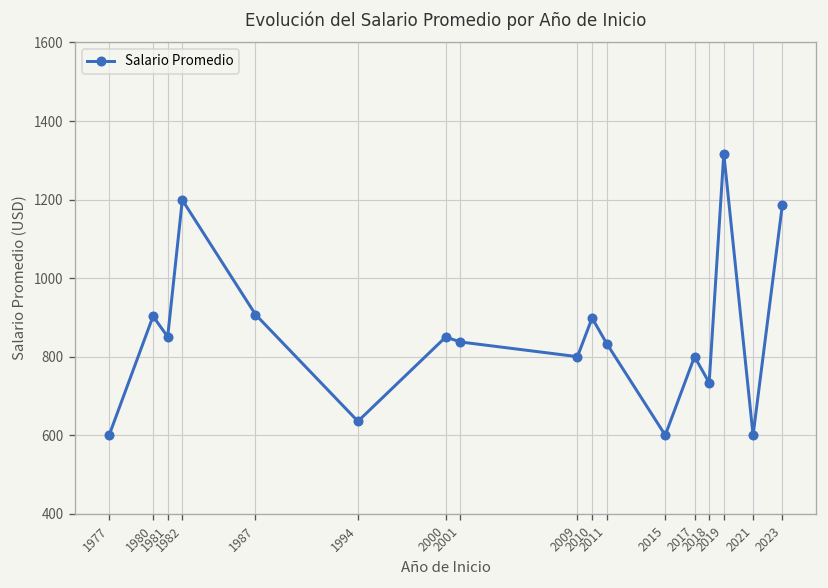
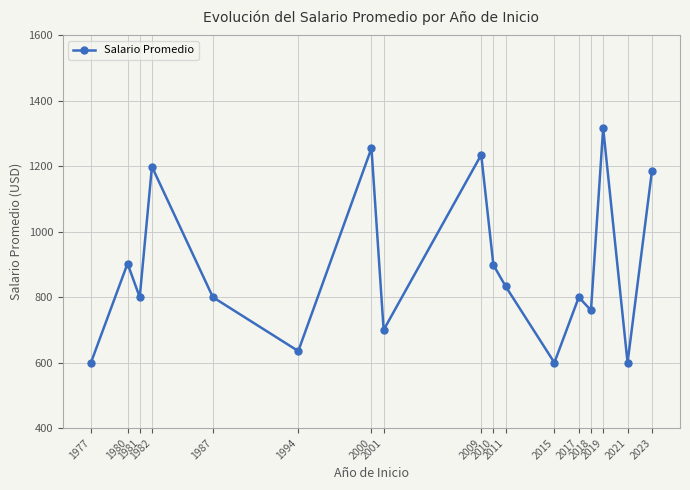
  {
    "1977": 600,
    "1980": 900,
-   "1981": 850,
+   "1981": 800,
    "1982": 1200,
-   "1987": 910,
+   "1987": 800,
    "1994": 640,
-   "2000": 850,
-   "2001": 840,
-   "2009": 800,
+   "2000": 1260,
+   "2001": 700,
+   "2009": 1240,
    "2010": 900,
    "2011": 830,
    "2015": 600,
    "2017": 800,
-   "2018": 730,
+   "2018": 760,
    "2019": 1320,
    "2021": 600,
    "2023": 1190
  }
